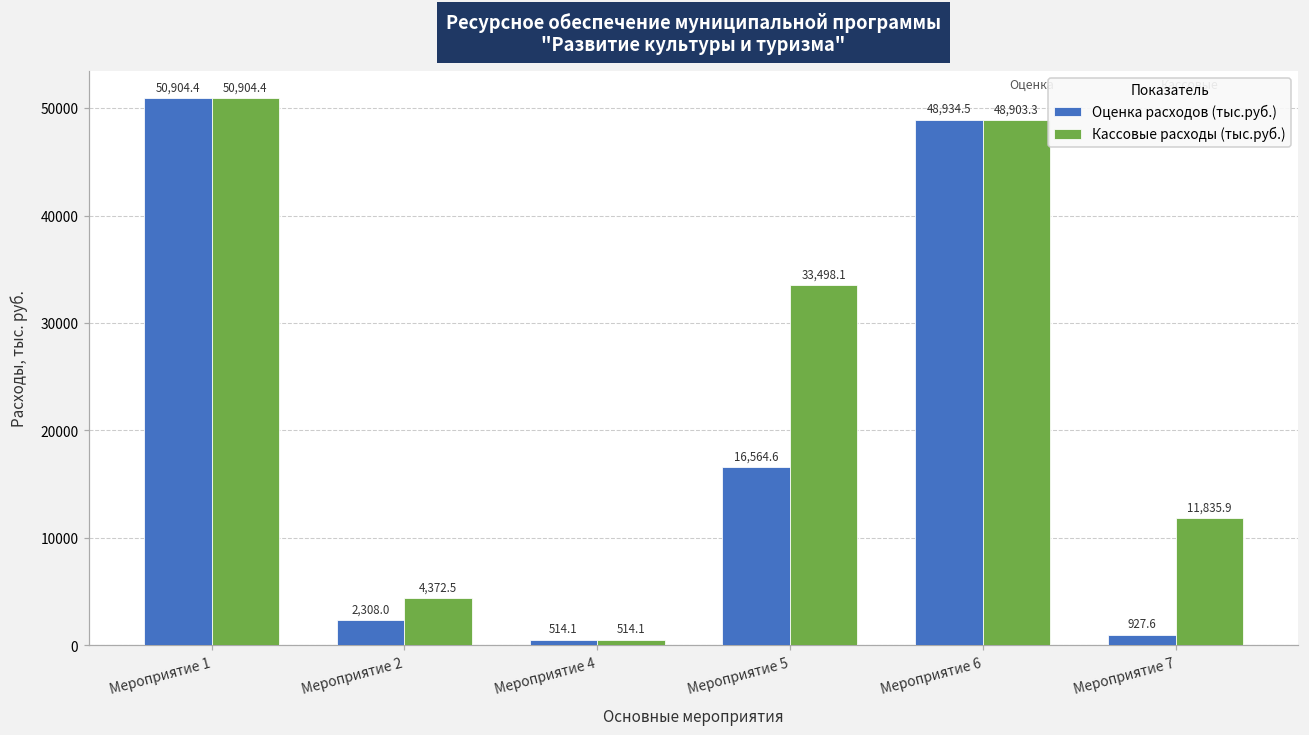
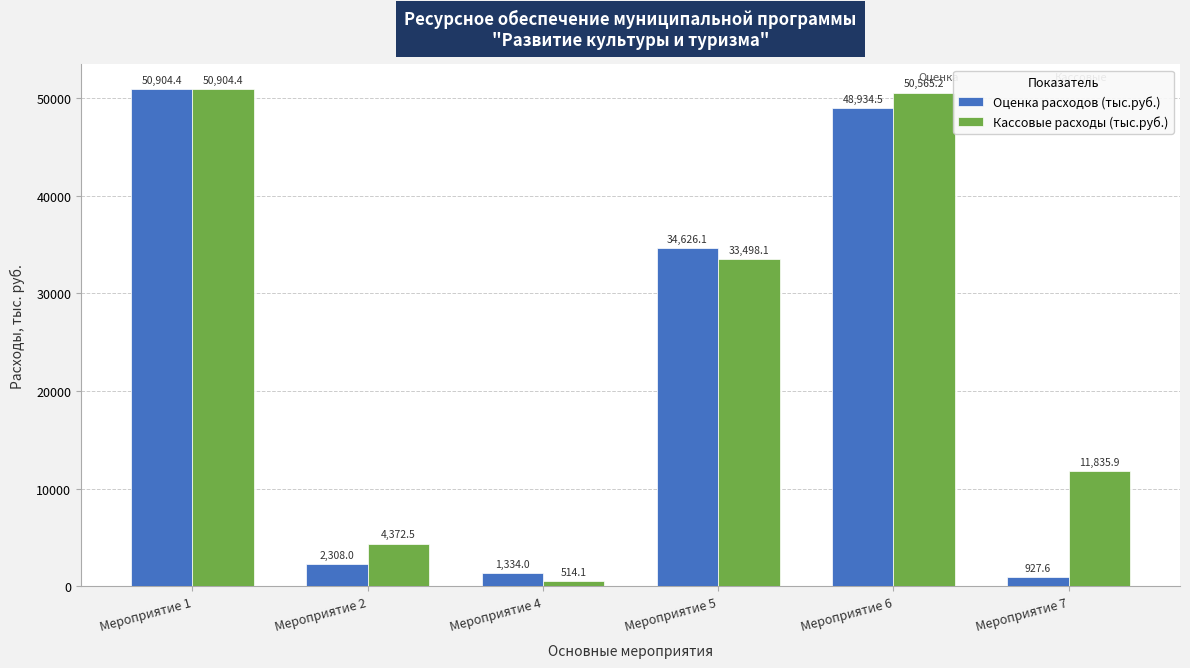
  {
    "Оценка расходов (тыс.руб.)": {
      "Мероприятие 1": "50,904.4",
      "Мероприятие 2": "2,308.0",
-     "Мероприятие 4": "514.1",
-     "Мероприятие 5": "16,564.6",
+     "Мероприятие 4": "1,334.0",
+     "Мероприятие 5": "34,626.1",
      "Мероприятие 6": "48,934.5",
      "Мероприятие 7": "927.6"
    },
    "Кассовые расходы (тыс.руб.)": {
      "Мероприятие 1": "50,904.4",
      "Мероприятие 2": "4,372.5",
      "Мероприятие 4": "514.1",
      "Мероприятие 5": "33,498.1",
-     "Мероприятие 6": "48,903.3",
+     "Мероприятие 6": "50,565.2",
      "Мероприятие 7": "11,835.9"
    }
  }
